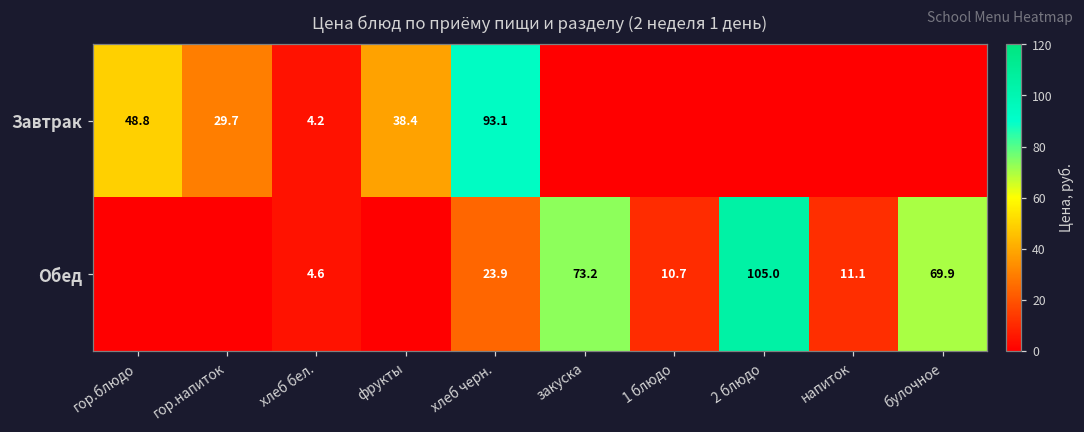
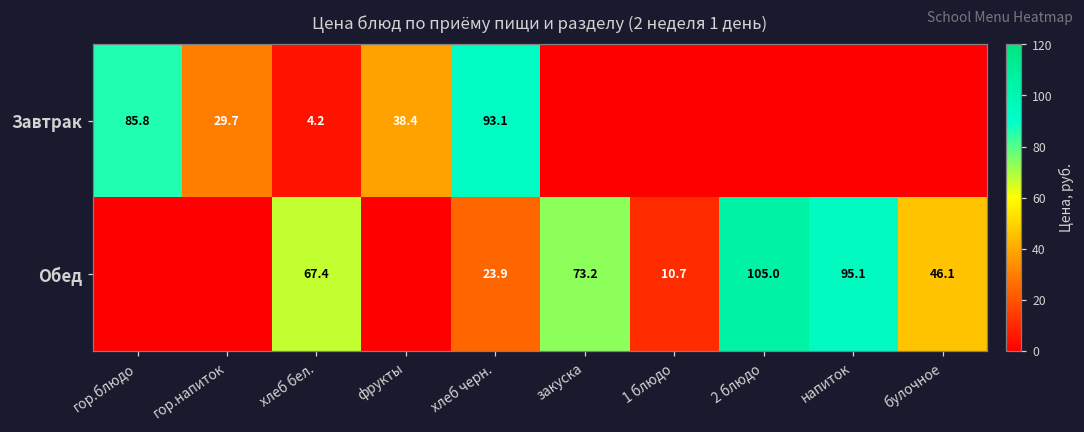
  {
    "Завтрак": {
-     "гор.блюдо": 48.8,
+     "гор.блюдо": 85.8,
      "гор.напиток": 29.7,
      "хлеб бел.": 4.2,
      "фрукты": 38.4,
      "хлеб черн.": 93.1
    },
    "Обед": {
-     "хлеб бел.": 4.6,
+     "хлеб бел.": 67.4,
      "хлеб черн.": 23.9,
      "закуска": 73.2,
      "1 блюдо": 10.7,
      "2 блюдо": 105.0,
-     "напиток": 11.1,
-     "булочное": 69.9
+     "напиток": 95.1,
+     "булочное": 46.1
    }
  }
